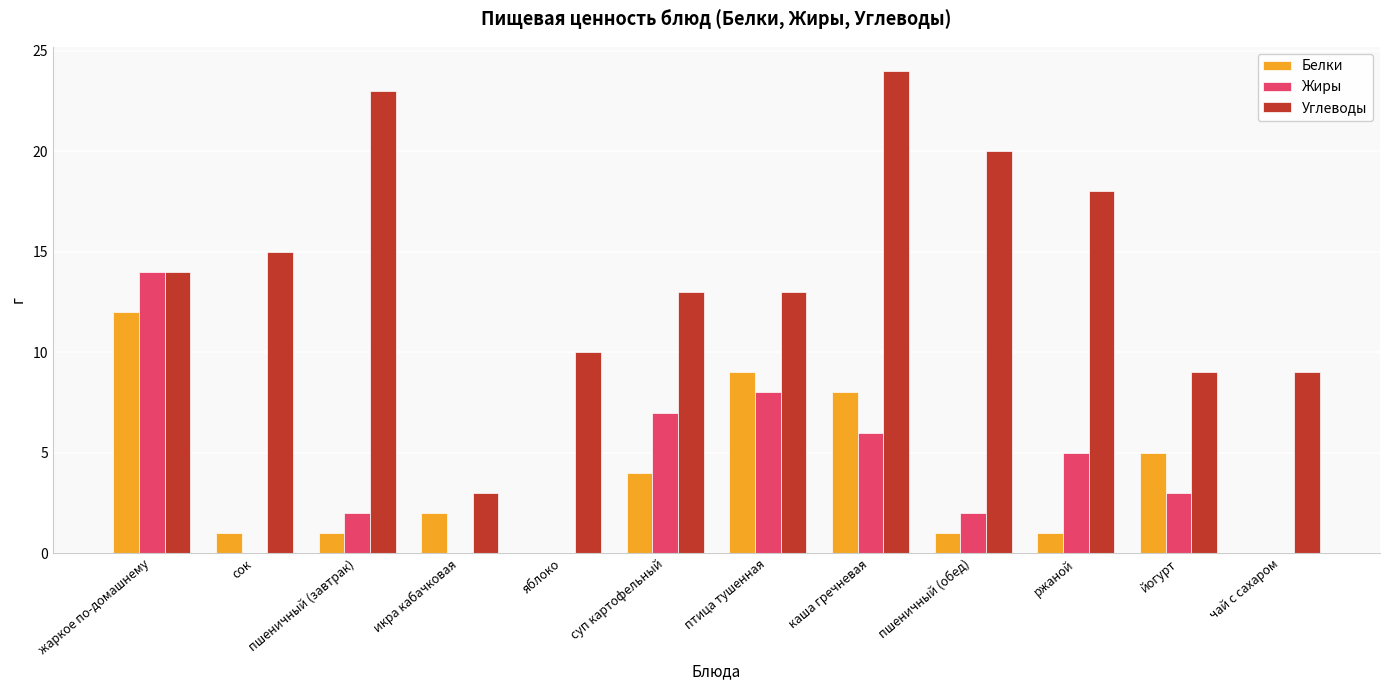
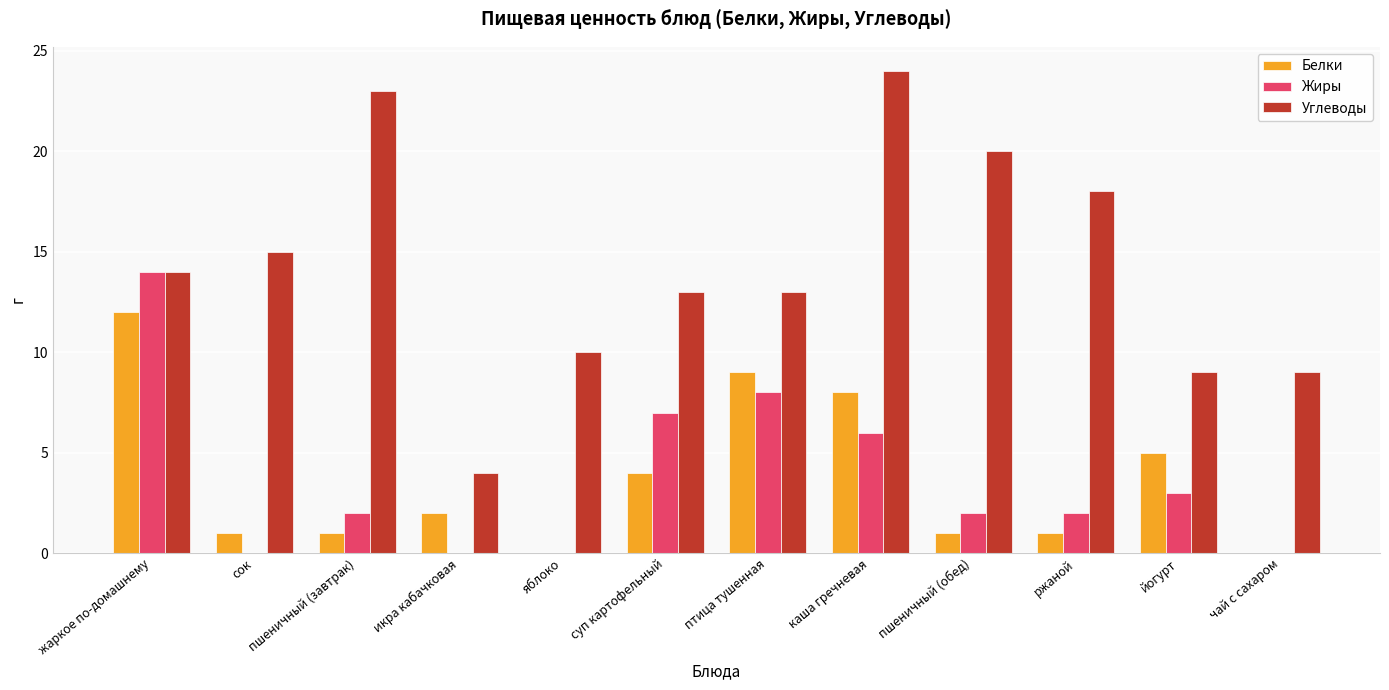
  {
    "Белки": {
      "жаркое по-домашнему": 12,
      "сок": 1,
      "пшеничный (завтрак)": 1,
      "икра кабачковая": 2,
      "яблоко": 0,
      "суп картофельный": 4,
      "птица тушенная": 9,
      "каша гречневая": 8,
      "пшеничный (обед)": 1,
      "ржаной": 1,
      "йогурт": 5,
      "чай с сахаром": 0
    },
    "Жиры": {
      "жаркое по-домашнему": 14,
      "сок": 0,
      "пшеничный (завтрак)": 2,
      "икра кабачковая": 0,
      "яблоко": 0,
      "суп картофельный": 7,
      "птица тушенная": 8,
      "каша гречневая": 6,
      "пшеничный (обед)": 2,
-     "ржаной": 5,
+     "ржаной": 2,
      "йогурт": 3,
      "чай с сахаром": 0
    },
    "Углеводы": {
      "жаркое по-домашнему": 14,
      "сок": 15,
      "пшеничный (завтрак)": 23,
-     "икра кабачковая": 3,
+     "икра кабачковая": 4,
      "яблоко": 10,
      "суп картофельный": 13,
      "птица тушенная": 13,
      "каша гречневая": 24,
      "пшеничный (обед)": 20,
      "ржаной": 18,
      "йогурт": 9,
      "чай с сахаром": 9
    }
  }
